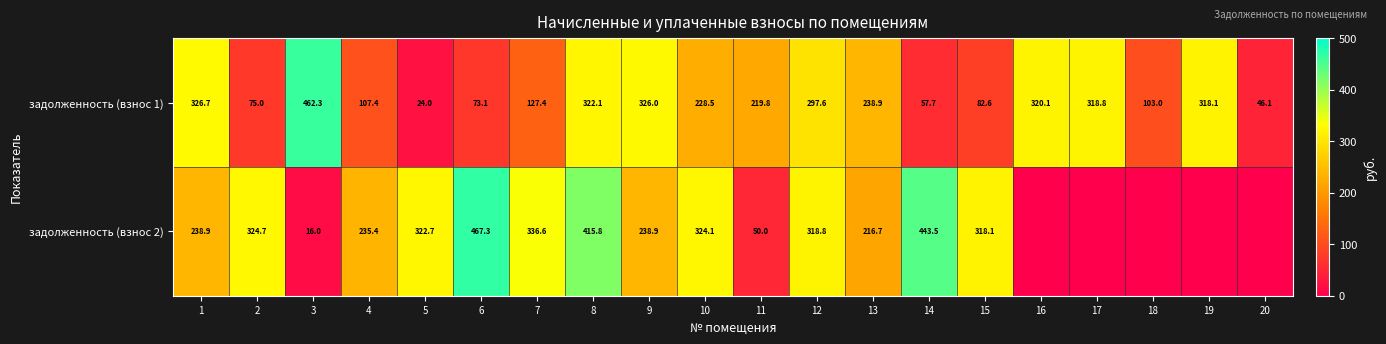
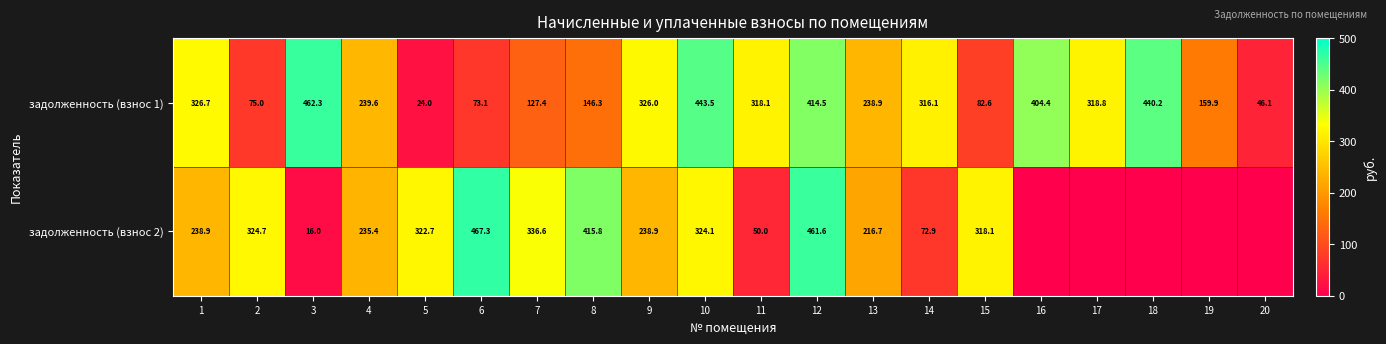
  {
    "задолженность (взнос 1)": {
      "1": 326.7,
      "2": 75.0,
      "3": 462.3,
-     "4": 107.4,
+     "4": 239.6,
      "5": 24.0,
      "6": 73.1,
      "7": 127.4,
-     "8": 322.1,
+     "8": 146.3,
      "9": 326.0,
-     "10": 228.5,
-     "11": 219.8,
-     "12": 297.6,
+     "10": 443.5,
+     "11": 318.1,
+     "12": 414.5,
      "13": 238.9,
-     "14": 57.7,
+     "14": 316.1,
      "15": 82.6,
-     "16": 320.1,
+     "16": 404.4,
      "17": 318.8,
-     "18": 103.0,
-     "19": 318.1,
+     "18": 440.2,
+     "19": 159.9,
      "20": 46.1
    },
    "задолженность (взнос 2)": {
      "1": 238.9,
      "2": 324.7,
      "3": 16.0,
      "4": 235.4,
      "5": 322.7,
      "6": 467.3,
      "7": 336.6,
      "8": 415.8,
      "9": 238.9,
      "10": 324.1,
      "11": 50.0,
-     "12": 318.8,
+     "12": 461.6,
      "13": 216.7,
-     "14": 443.5,
+     "14": 72.9,
      "15": 318.1
    }
  }
